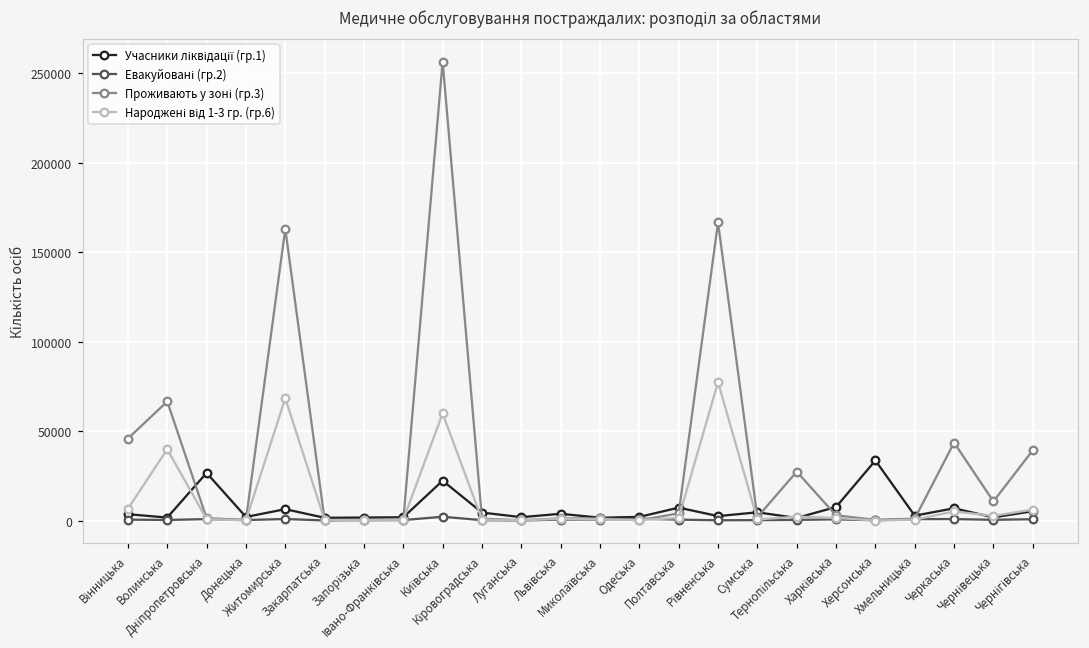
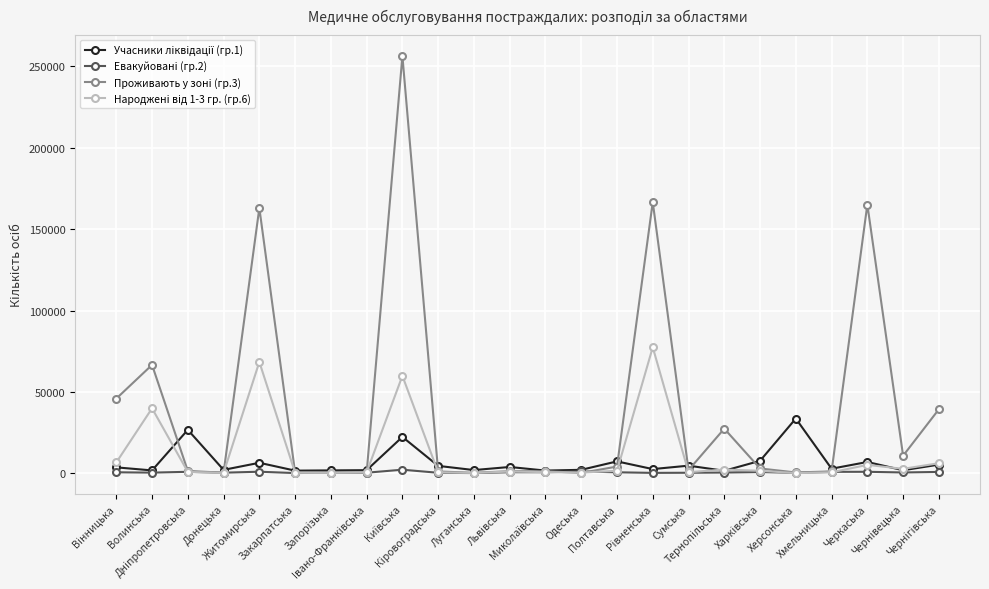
  {
    "Учасники ліквідації (гр.1)": {
      "Вінницька": 4000,
      "Дніпропетровська": 27000,
      "Донецька": 2000,
      "Житомирська": 6000,
      "Київська": 22000,
      "Кіровоградська": 4000,
      "Луганська": 2000,
      "Львівська": 4000,
      "Полтавська": 7000,
      "Рівненська": 3000,
      "Сумська": 5000,
      "Харківська": 8000,
      "Херсонська": 34000,
      "Хмельницька": 3000,
      "Черкаська": 7000
    },
    "Евакуйовані (гр.2)": {
      "Вінницька": 1000,
      "Житомирська": 1000,
      "Київська": 2000,
      "Рівненська": 0,
      "Черкаська": 1000,
      "Чернігівська": 1000
    },
    "Проживають у зоні (гр.3)": {
      "Вінницька": 46000,
      "Волинська": 67000,
      "Житомирська": 163000,
      "Київська": 256000,
      "Полтавська": 4000,
      "Рівненська": 167000,
      "Тернопільська": 27000,
-     "Черкаська": 44000,
+     "Черкаська": 165000,
      "Чернівецька": 11000,
      "Чернігівська": 39000
    },
    "Народжені від 1-3 гр. (гр.6)": {
      "Вінницька": 7000,
      "Волинська": 40000,
      "Житомирська": 68000,
      "Київська": 60000,
      "Рівненська": 77000,
      "Черкаська": 5000
    }
  }
